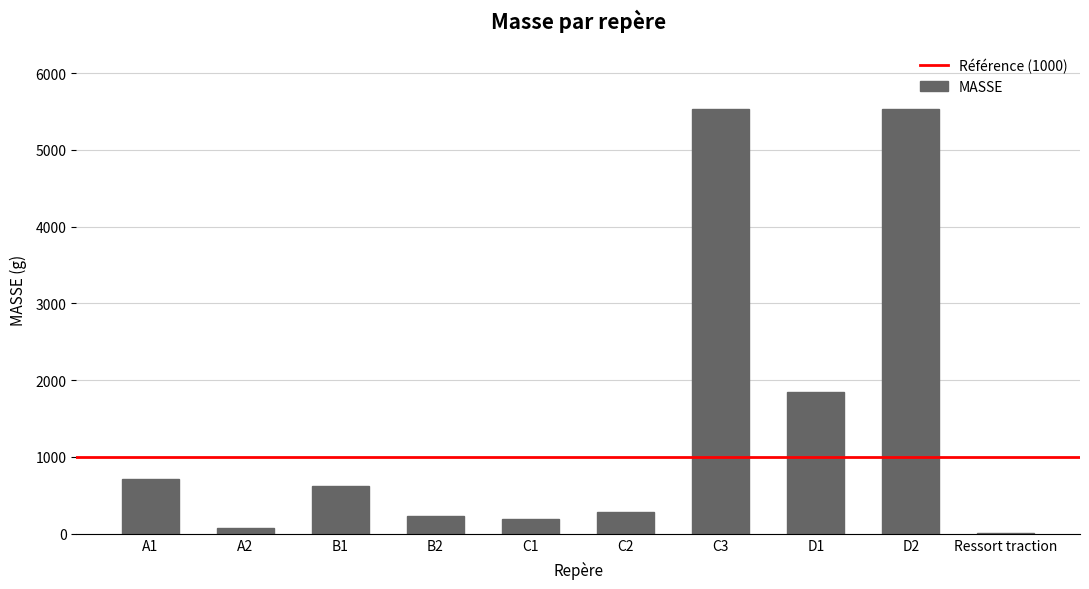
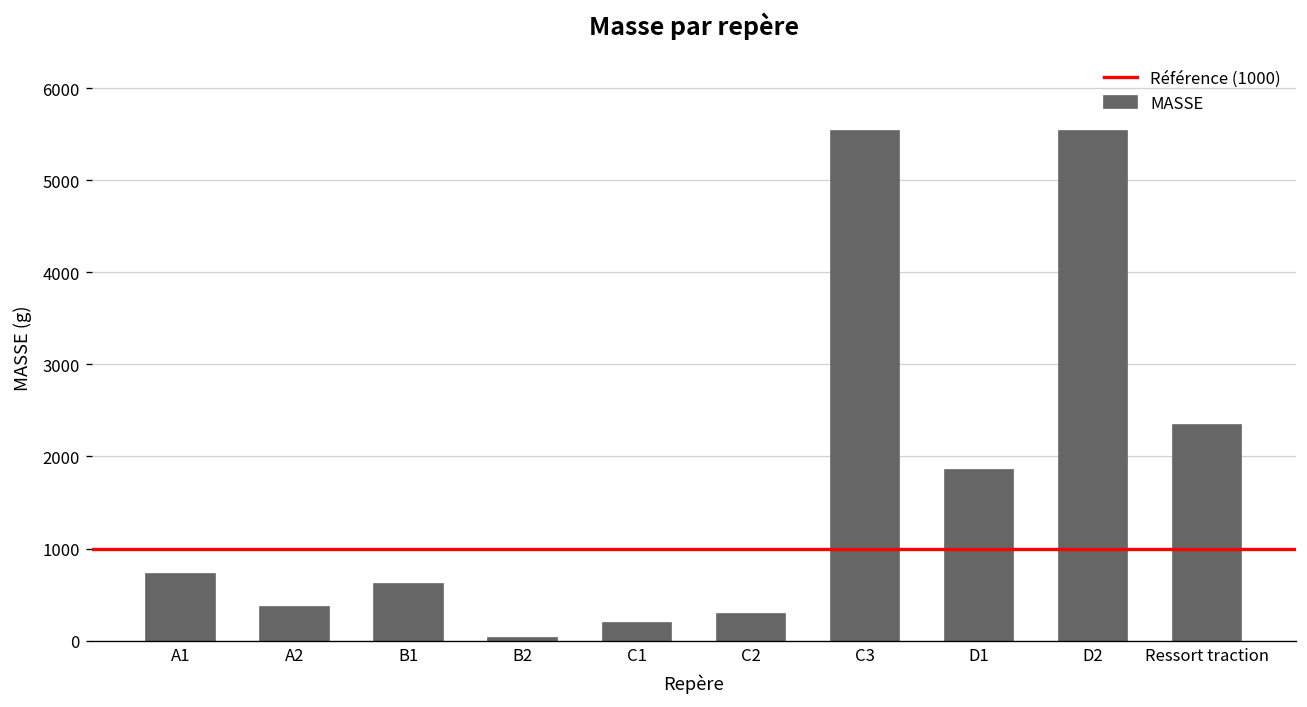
  {
    "A1": 700,
-   "A2": 100,
+   "A2": 400,
    "B1": 600,
-   "B2": 200,
+   "B2": 0,
    "C1": 200,
    "C2": 300,
    "C3": 5500,
    "D1": 1800,
    "D2": 5500,
-   "Ressort traction": 0
+   "Ressort traction": 2300
  }
